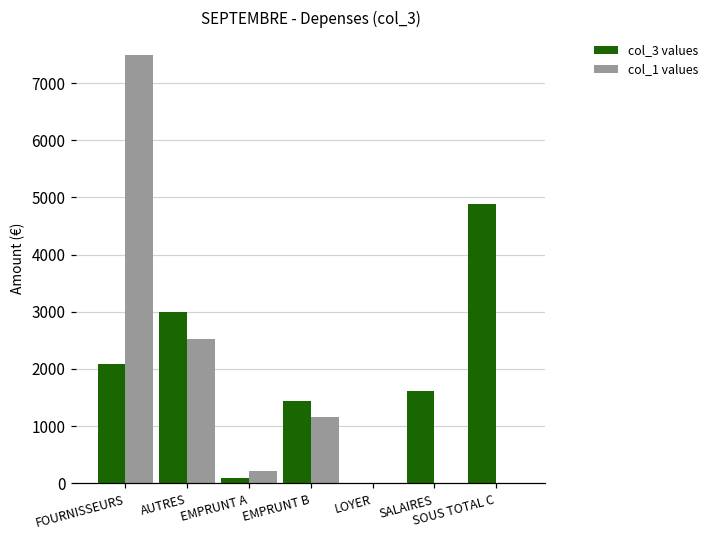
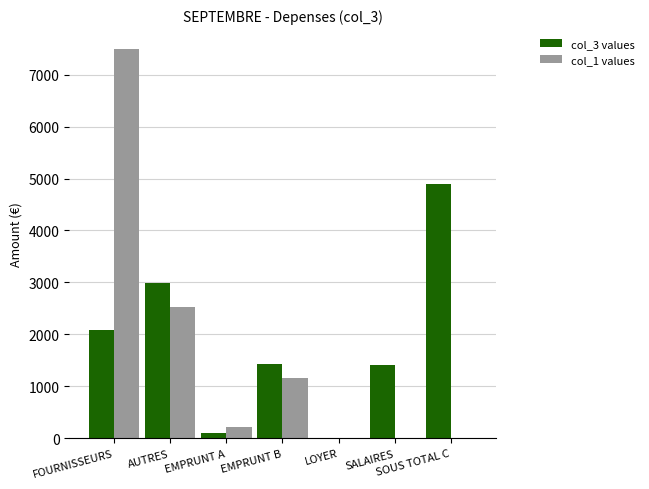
  {
    "col_3 values": {
      "FOURNISSEURS": 2100,
      "AUTRES": 3000,
      "EMPRUNT A": 100,
      "EMPRUNT B": 1400,
      "LOYER": 0,
-     "SALAIRES": 1600,
+     "SALAIRES": 1400,
      "SOUS TOTAL C": 4900
    },
    "col_1 values": {
      "FOURNISSEURS": 7500,
      "AUTRES": 2500,
      "EMPRUNT A": 200,
      "EMPRUNT B": 1200,
      "LOYER": 0,
      "SALAIRES": 0,
      "SOUS TOTAL C": 0
    }
  }
